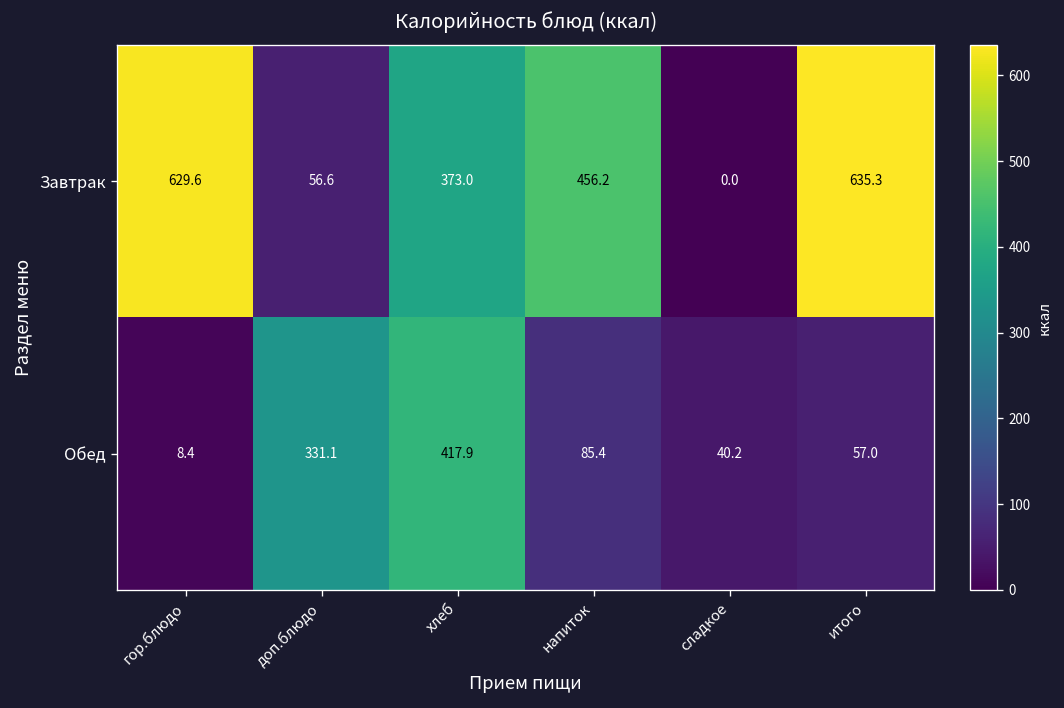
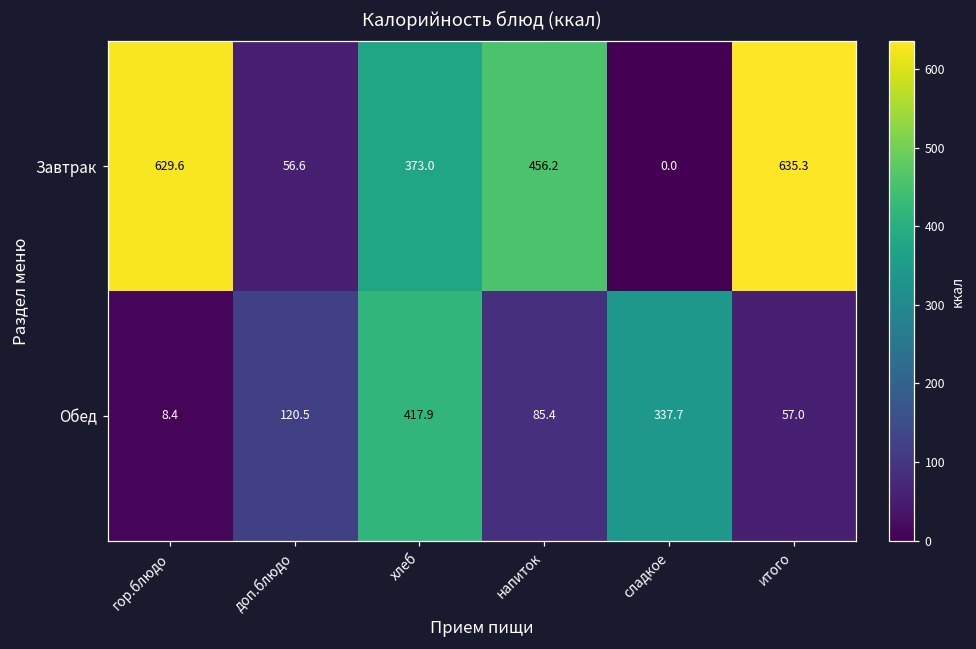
  {
    "Завтрак": {
      "гор.блюдо": 629.6,
      "доп.блюдо": 56.6,
      "хлеб": 373.0,
      "напиток": 456.2,
      "сладкое": 0.0,
      "итого": 635.3
    },
    "Обед": {
      "гор.блюдо": 8.4,
-     "доп.блюдо": 331.1,
+     "доп.блюдо": 120.5,
      "хлеб": 417.9,
      "напиток": 85.4,
-     "сладкое": 40.2,
+     "сладкое": 337.7,
      "итого": 57.0
    }
  }
